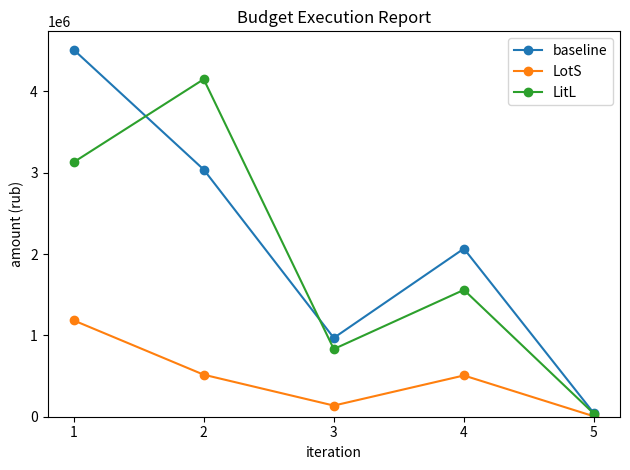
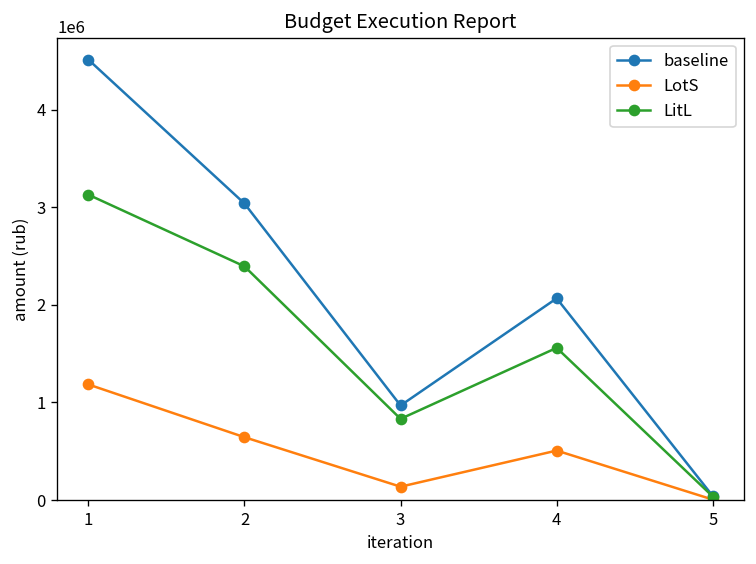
  {
    "baseline": {
      "1": 4500000,
      "2": 3000000,
      "3": 1000000,
      "4": 2100000
    },
    "LotS": {
      "1": 1200000,
-     "2": 500000,
+     "2": 600000,
      "3": 100000,
      "4": 500000
    },
    "LitL": {
      "1": 3100000,
-     "2": 4200000,
+     "2": 2400000,
      "3": 800000,
      "4": 1600000
    }
  }
